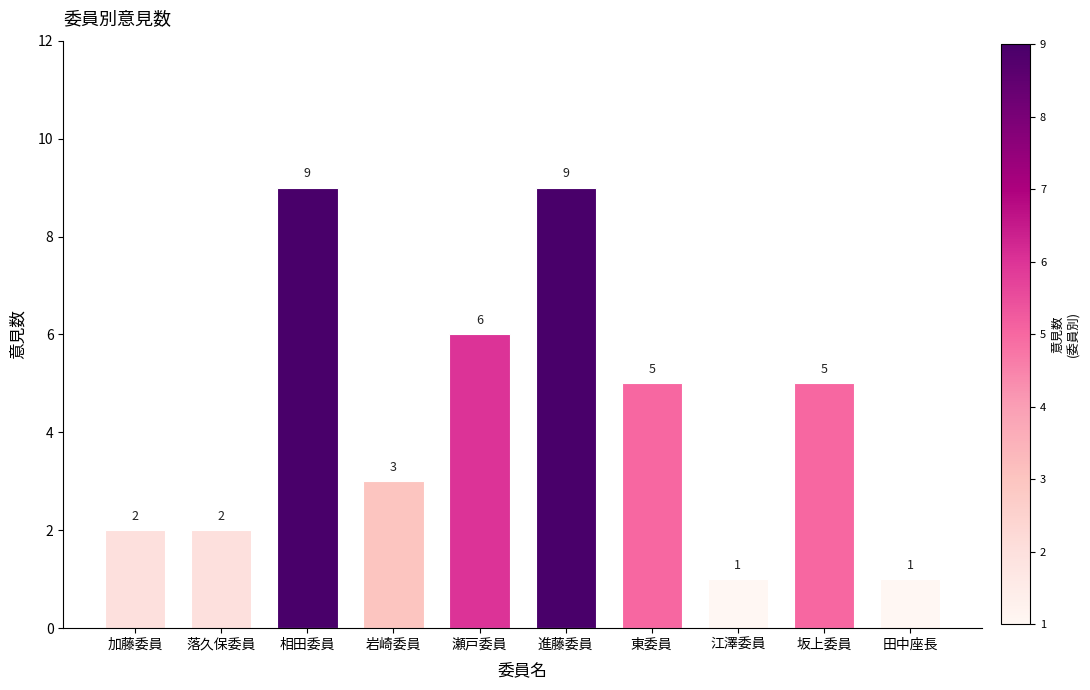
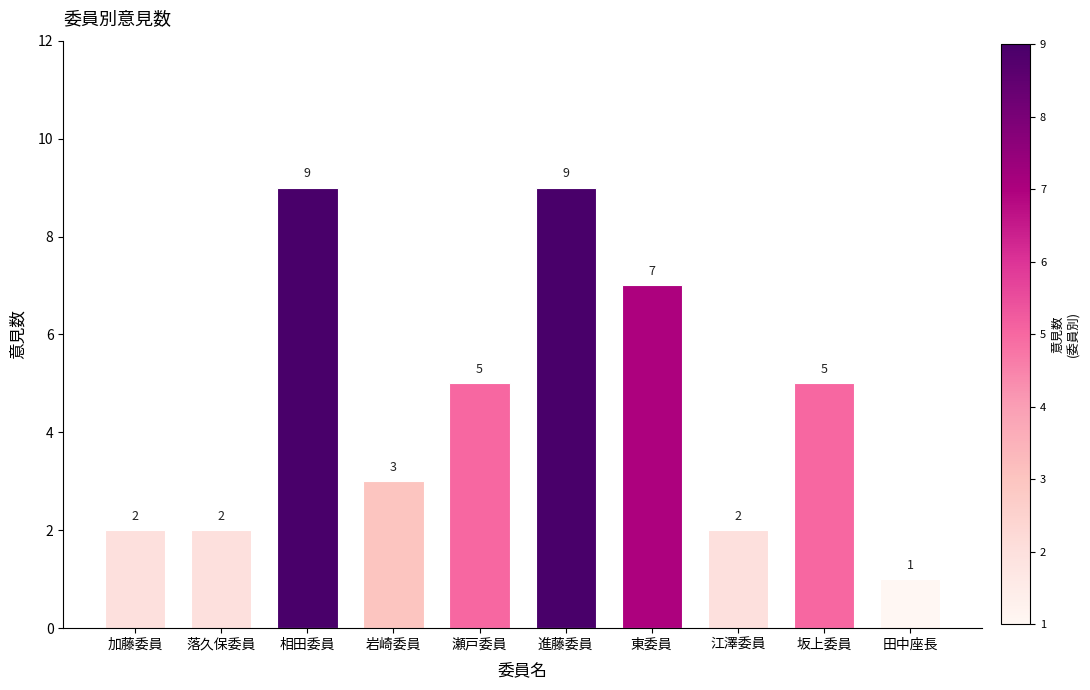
  {
    "加藤委員": 2,
    "落久保委員": 2,
    "相田委員": 9,
    "岩崎委員": 3,
-   "瀬戸委員": 6,
+   "瀬戸委員": 5,
    "進藤委員": 9,
-   "東委員": 5,
-   "江澤委員": 1,
+   "東委員": 7,
+   "江澤委員": 2,
    "坂上委員": 5,
    "田中座長": 1
  }
